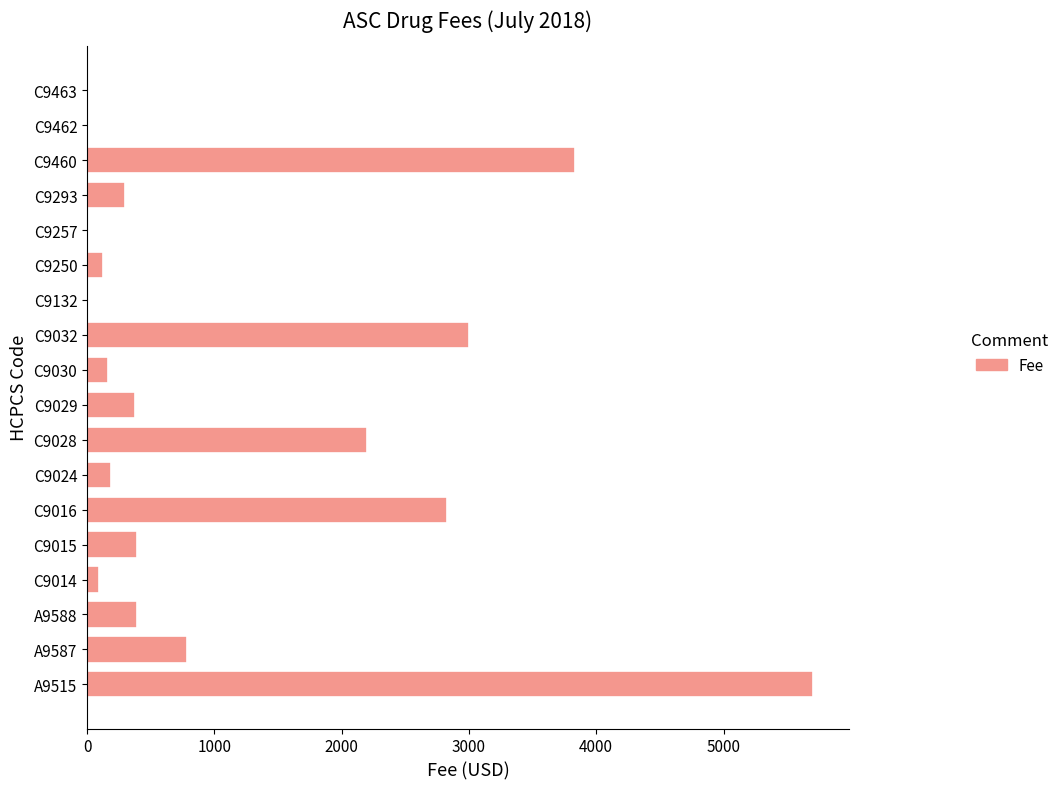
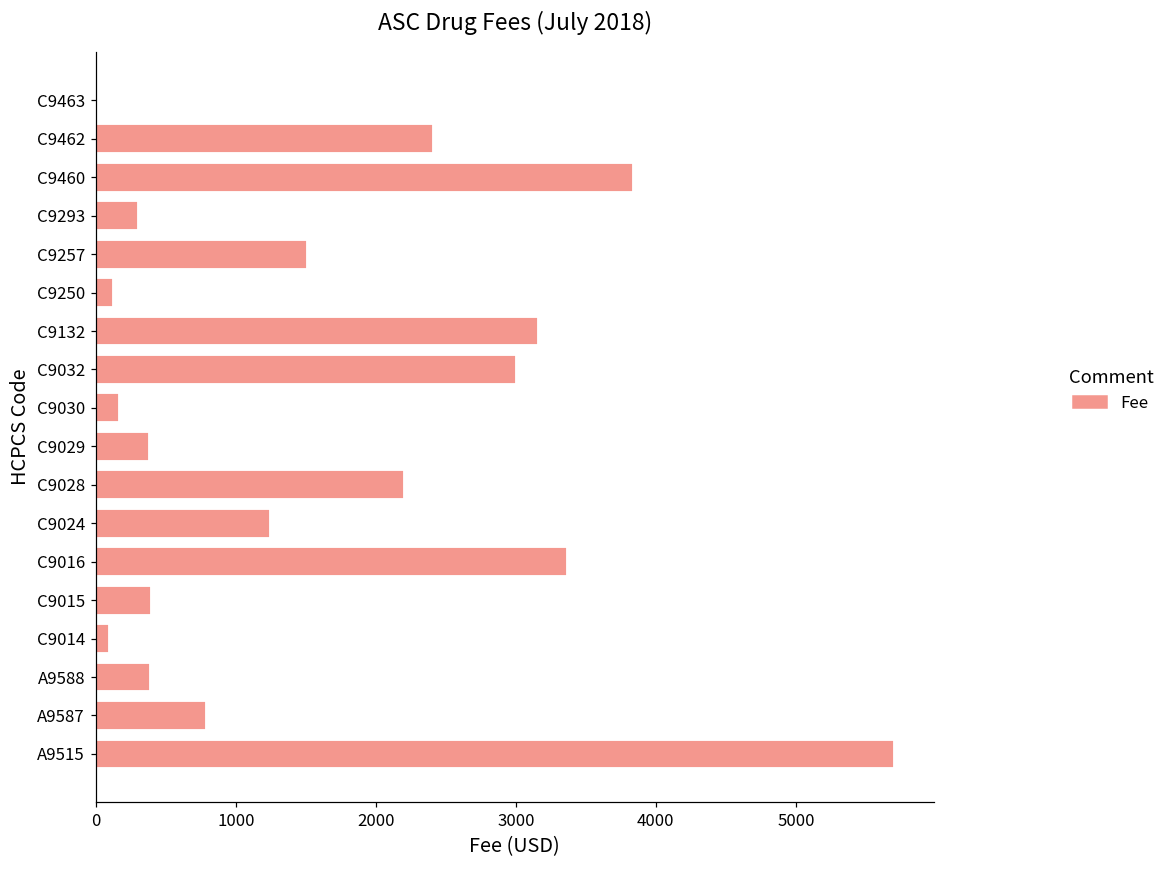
  {
-   "C9462": 0,
+   "C9462": 2410,
    "C9460": 3830,
    "C9293": 300,
-   "C9257": 0,
+   "C9257": 1510,
    "C9250": 120,
-   "C9132": 0,
+   "C9132": 3160,
    "C9032": 3000,
    "C9030": 160,
    "C9029": 380,
    "C9028": 2200,
-   "C9024": 190,
-   "C9016": 2830,
+   "C9024": 1250,
+   "C9016": 3360,
    "C9015": 400,
    "C9014": 100,
    "A9588": 390,
    "A9587": 790,
    "A9515": 5700
  }
